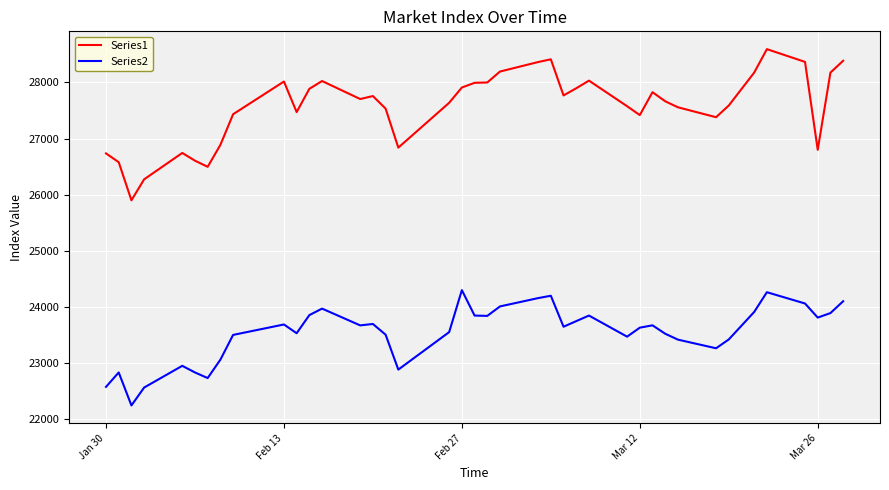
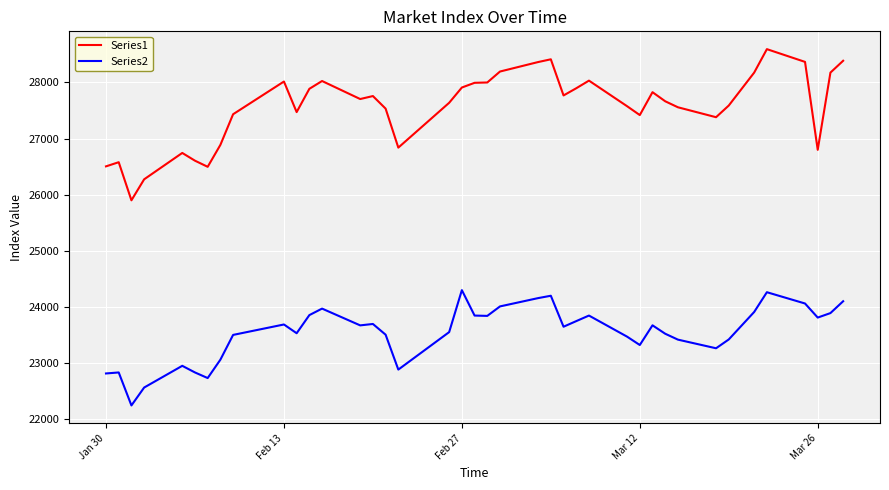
  {
    "Series1": {
-     "Jan 30": 26700,
+     "Jan 30": 26500,
      "Feb 13": 28000,
      "Feb 27": 27900,
      "Mar 12": 27400,
      "Mar 26": 26800
    },
    "Series2": {
-     "Jan 30": 22600,
+     "Jan 30": 22800,
      "Feb 13": 23700,
      "Feb 27": 24300,
-     "Mar 12": 23600,
+     "Mar 12": 23300,
      "Mar 26": 23800
    }
  }
